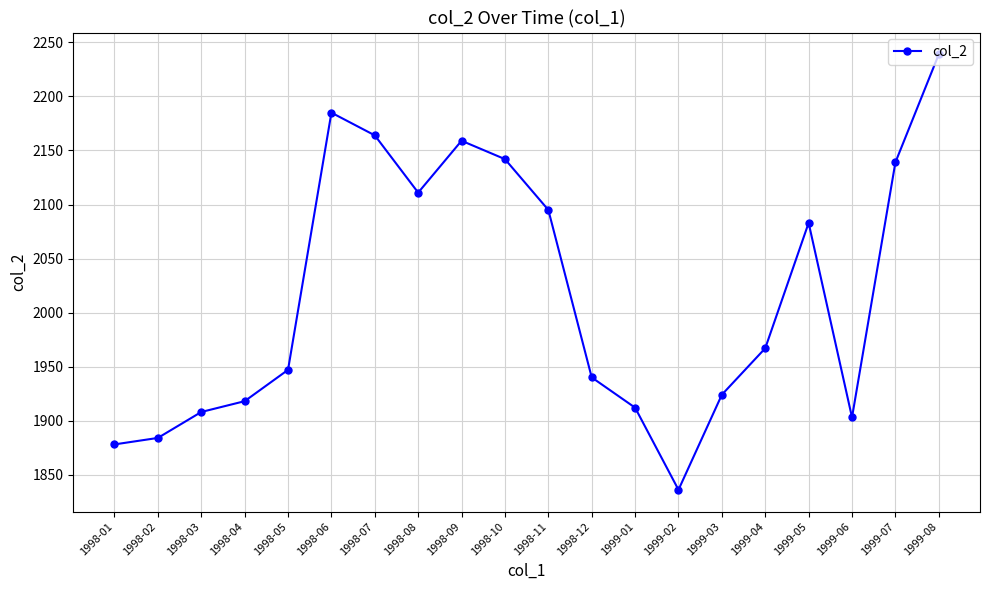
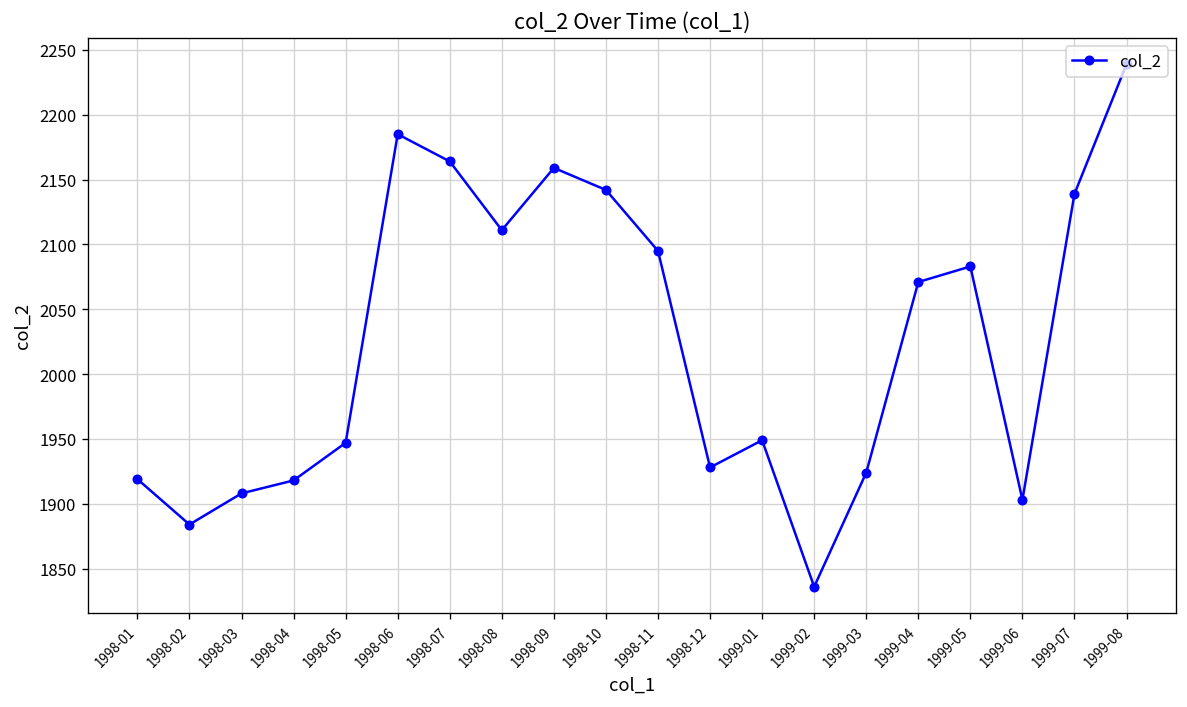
  {
-   "1998-01": 1878,
+   "1998-01": 1919,
    "1998-02": 1884,
    "1998-03": 1908,
    "1998-04": 1918,
    "1998-05": 1947,
    "1998-06": 2185,
    "1998-07": 2164,
    "1998-08": 2111,
    "1998-09": 2159,
    "1998-10": 2142,
    "1998-11": 2095,
-   "1998-12": 1940,
-   "1999-01": 1912,
+   "1998-12": 1928,
+   "1999-01": 1949,
    "1999-02": 1836,
    "1999-03": 1924,
-   "1999-04": 1967,
+   "1999-04": 2071,
    "1999-05": 2083,
    "1999-06": 1903,
    "1999-07": 2139
  }
